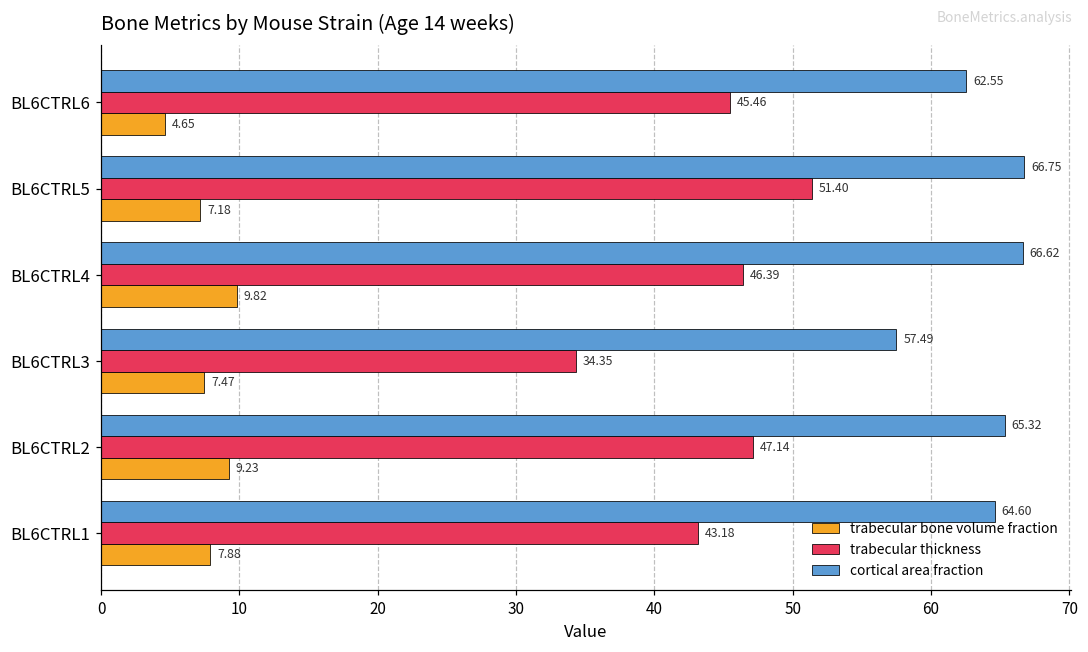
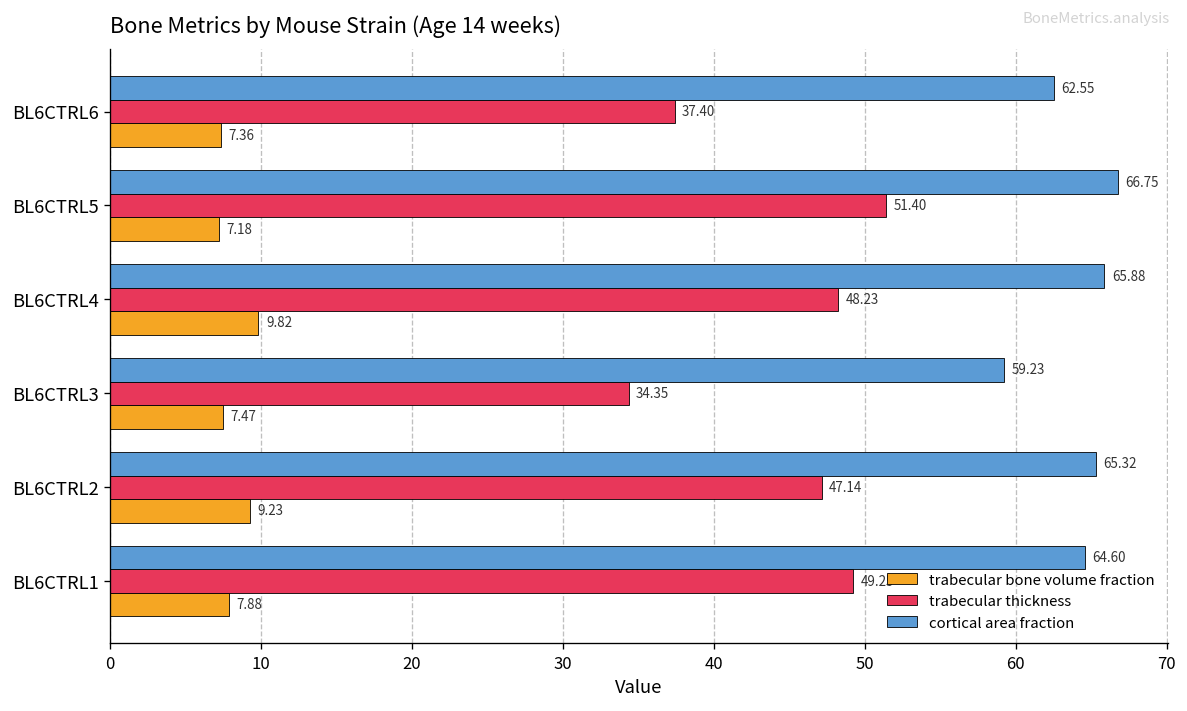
  {
    "trabecular bone volume fraction": {
-     "BL6CTRL6": 4.65,
+     "BL6CTRL6": 7.36,
      "BL6CTRL5": 7.18,
      "BL6CTRL4": 9.82,
      "BL6CTRL3": 7.47,
      "BL6CTRL2": 9.23,
      "BL6CTRL1": 7.88
    },
    "trabecular thickness": {
-     "BL6CTRL6": 45.46,
+     "BL6CTRL6": 37.40,
      "BL6CTRL5": 51.40,
-     "BL6CTRL4": 46.39,
+     "BL6CTRL4": 48.23,
      "BL6CTRL3": 34.35,
      "BL6CTRL2": 47.14,
-     "BL6CTRL1": 43.18
+     "BL6CTRL1": 49.25
    },
    "cortical area fraction": {
      "BL6CTRL6": 62.55,
      "BL6CTRL5": 66.75,
-     "BL6CTRL4": 66.62,
-     "BL6CTRL3": 57.49,
+     "BL6CTRL4": 65.88,
+     "BL6CTRL3": 59.23,
      "BL6CTRL2": 65.32,
      "BL6CTRL1": 64.60
    }
  }
